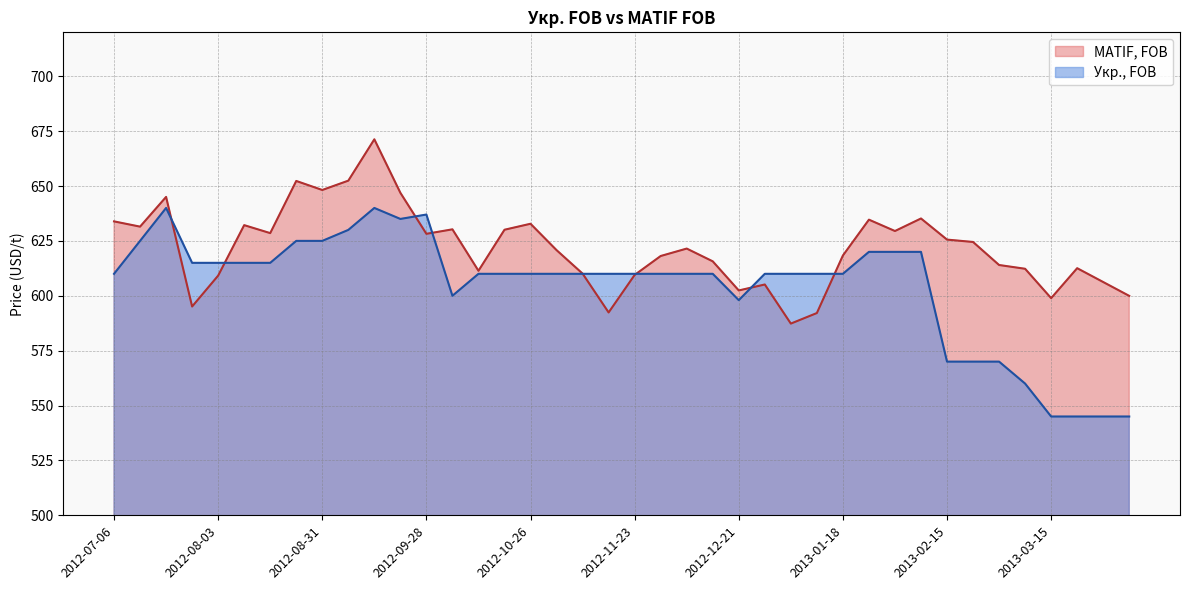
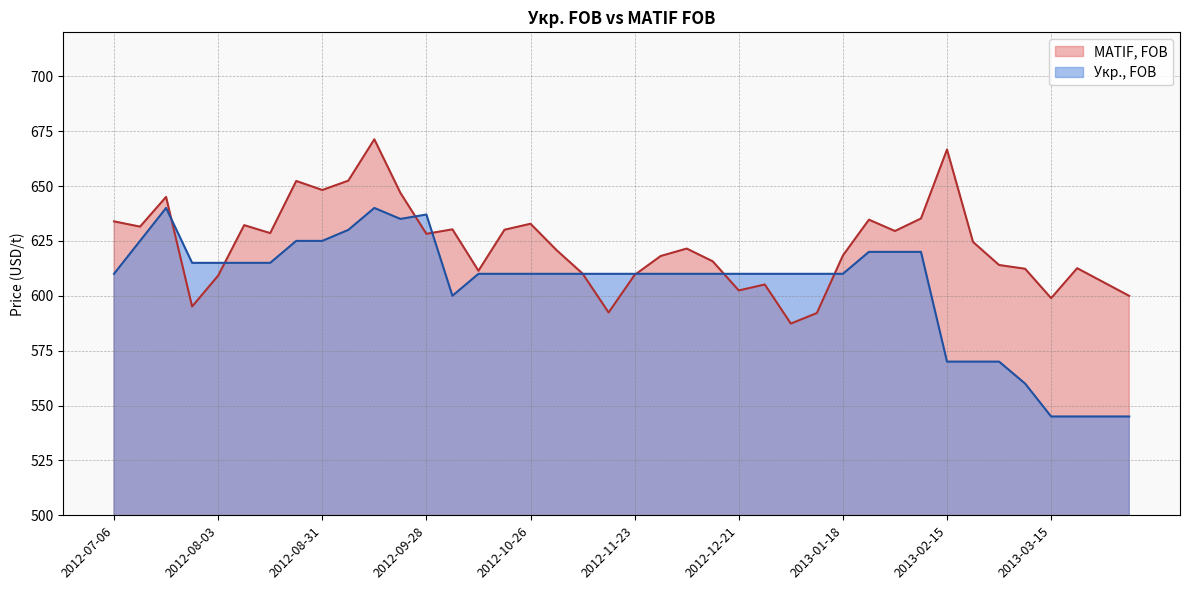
  {
    "MATIF, FOB": {
      "2012-07-06": 634,
      "2012-08-03": 609,
      "2012-08-31": 648,
      "2012-09-28": 628,
      "2012-10-26": 633,
      "2012-12-21": 602,
      "2013-01-18": 618,
-     "2013-02-15": 626,
+     "2013-02-15": 667,
      "2013-03-15": 599
    },
    "Укр., FOB": {
      "2012-07-06": 610,
      "2012-08-03": 615,
      "2012-08-31": 625,
      "2012-09-28": 637,
      "2012-10-26": 610,
-     "2012-12-21": 598,
+     "2012-12-21": 610,
      "2013-01-18": 610,
      "2013-02-15": 570,
      "2013-03-15": 545
    }
  }
